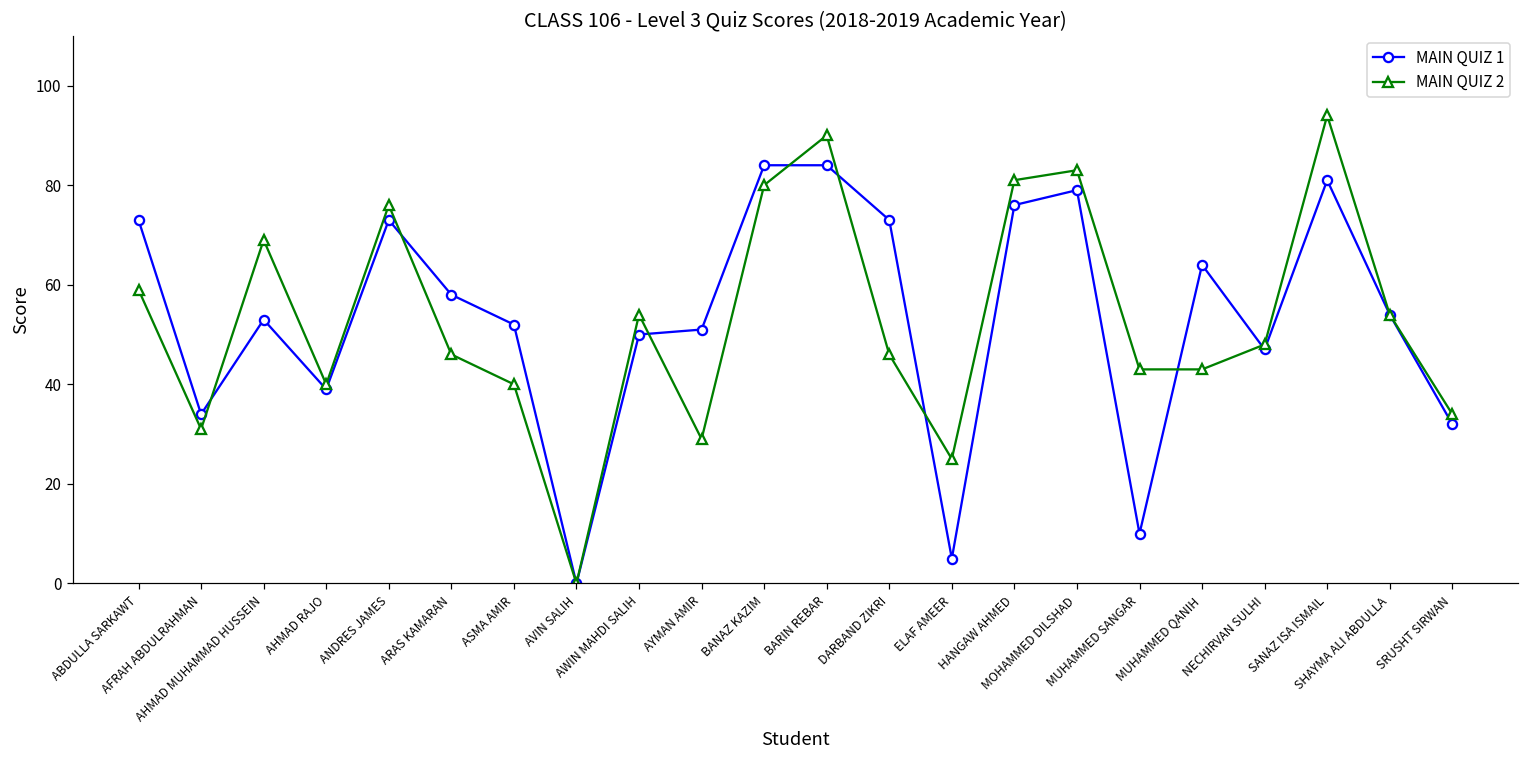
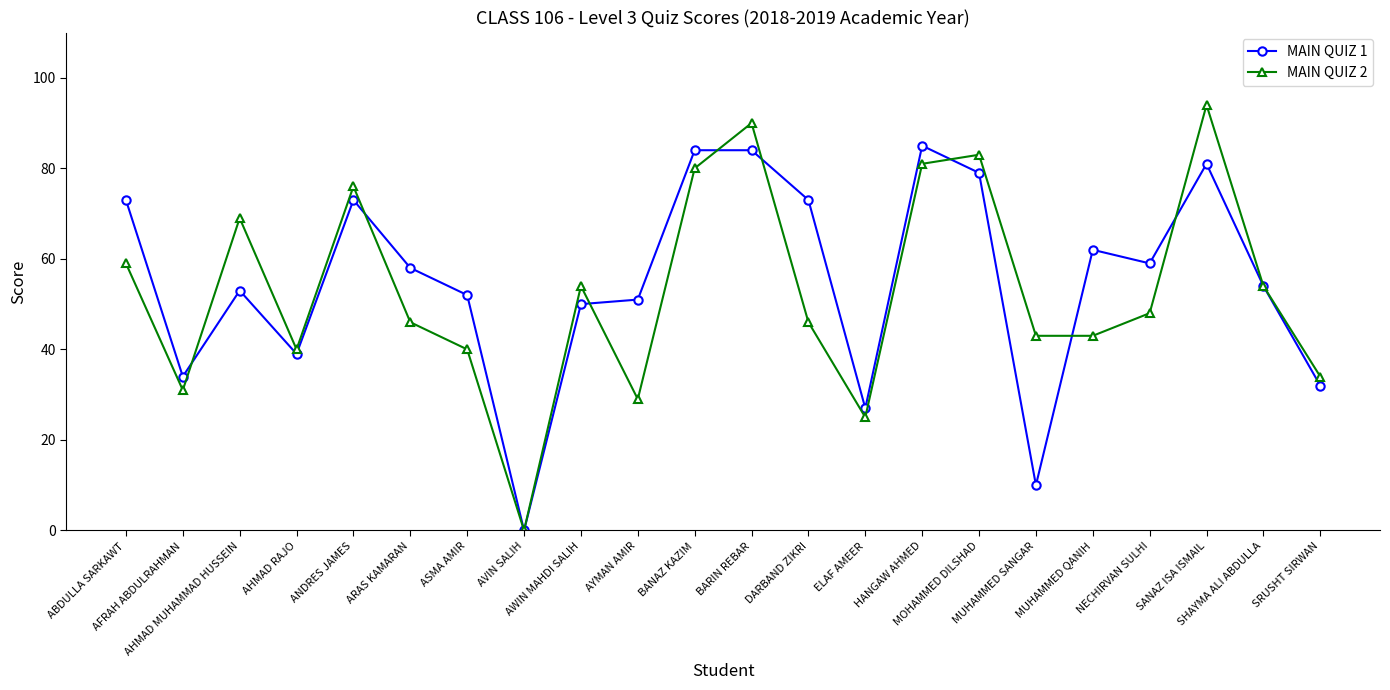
  {
    "MAIN QUIZ 1": {
      "ABDULLA SARKAWT": 73,
      "AFRAH ABDULRAHMAN": 34,
      "AHMAD MUHAMMAD HUSSEIN": 53,
      "AHMAD RAJO": 39,
      "ANDRES JAMES": 73,
      "ARAS KAMARAN": 58,
      "ASMA AMIR": 52,
      "AWIN MAHDI SALIH": 50,
      "AYMAN AMIR": 51,
      "BANAZ KAZIM": 84,
      "BARIN REBAR": 84,
      "DARBAND ZIKRI": 73,
-     "ELAF AMEER": 5,
-     "HANGAW AHMED": 76,
+     "ELAF AMEER": 27,
+     "HANGAW AHMED": 85,
      "MOHAMMED DILSHAD": 79,
      "MUHAMMED SANGAR": 10,
-     "MUHAMMED QANIH": 64,
-     "NECHIRVAN SULHI": 47,
+     "MUHAMMED QANIH": 62,
+     "NECHIRVAN SULHI": 59,
      "SANAZ ISA ISMAIL": 81,
      "SRUSHT SIRWAN": 32
    },
    "MAIN QUIZ 2": {
      "ABDULLA SARKAWT": 59,
      "AFRAH ABDULRAHMAN": 31,
      "AHMAD MUHAMMAD HUSSEIN": 69,
      "AHMAD RAJO": 40,
      "ANDRES JAMES": 76,
      "ARAS KAMARAN": 46,
      "ASMA AMIR": 40,
      "AWIN MAHDI SALIH": 54,
      "AYMAN AMIR": 29,
      "BANAZ KAZIM": 80,
      "BARIN REBAR": 90,
      "DARBAND ZIKRI": 46,
      "ELAF AMEER": 25,
      "HANGAW AHMED": 81,
      "MOHAMMED DILSHAD": 83,
      "MUHAMMED SANGAR": 43,
      "MUHAMMED QANIH": 43,
      "NECHIRVAN SULHI": 48,
      "SANAZ ISA ISMAIL": 94,
      "SRUSHT SIRWAN": 34
    }
  }
